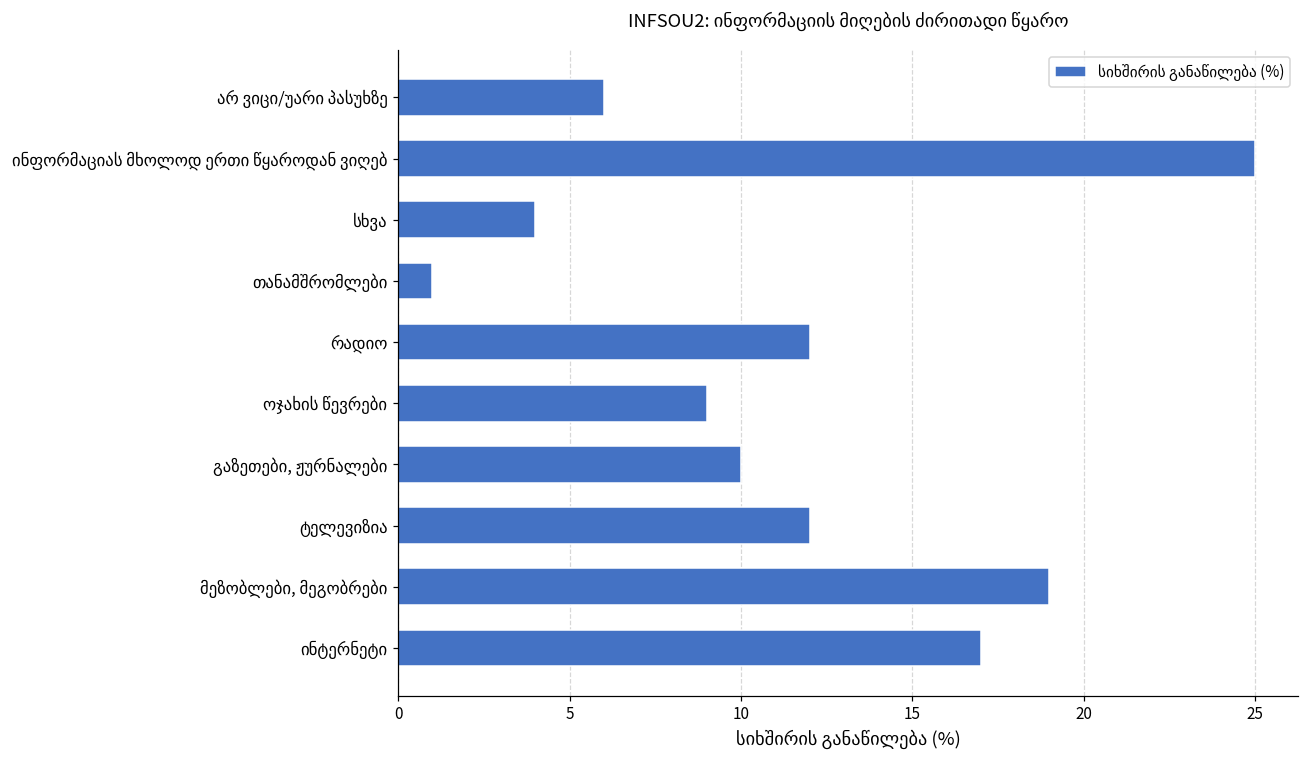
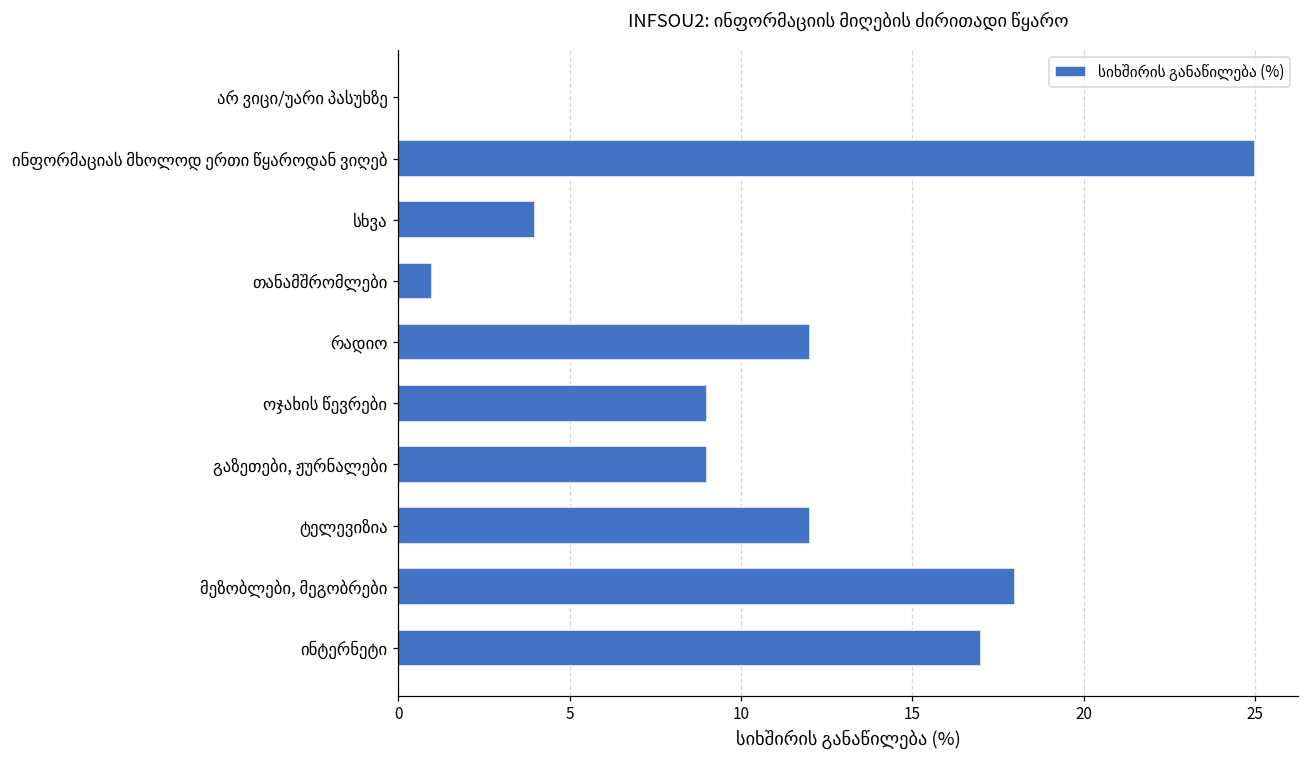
  {
-   "არ ვიცი/უარი პასუხზე": 6,
+   "არ ვიცი/უარი პასუხზე": 0,
    "ინფორმაციას მხოლოდ ერთი წყაროდან ვიღებ": 25,
    "სხვა": 4,
    "თანამშრომლები": 1,
    "რადიო": 12,
    "ოჯახის წევრები": 9,
-   "გაზეთები, ჟურნალები": 10,
+   "გაზეთები, ჟურნალები": 9,
    "ტელევიზია": 12,
-   "მეზობლები, მეგობრები": 19,
+   "მეზობლები, მეგობრები": 18,
    "ინტერნეტი": 17
  }
